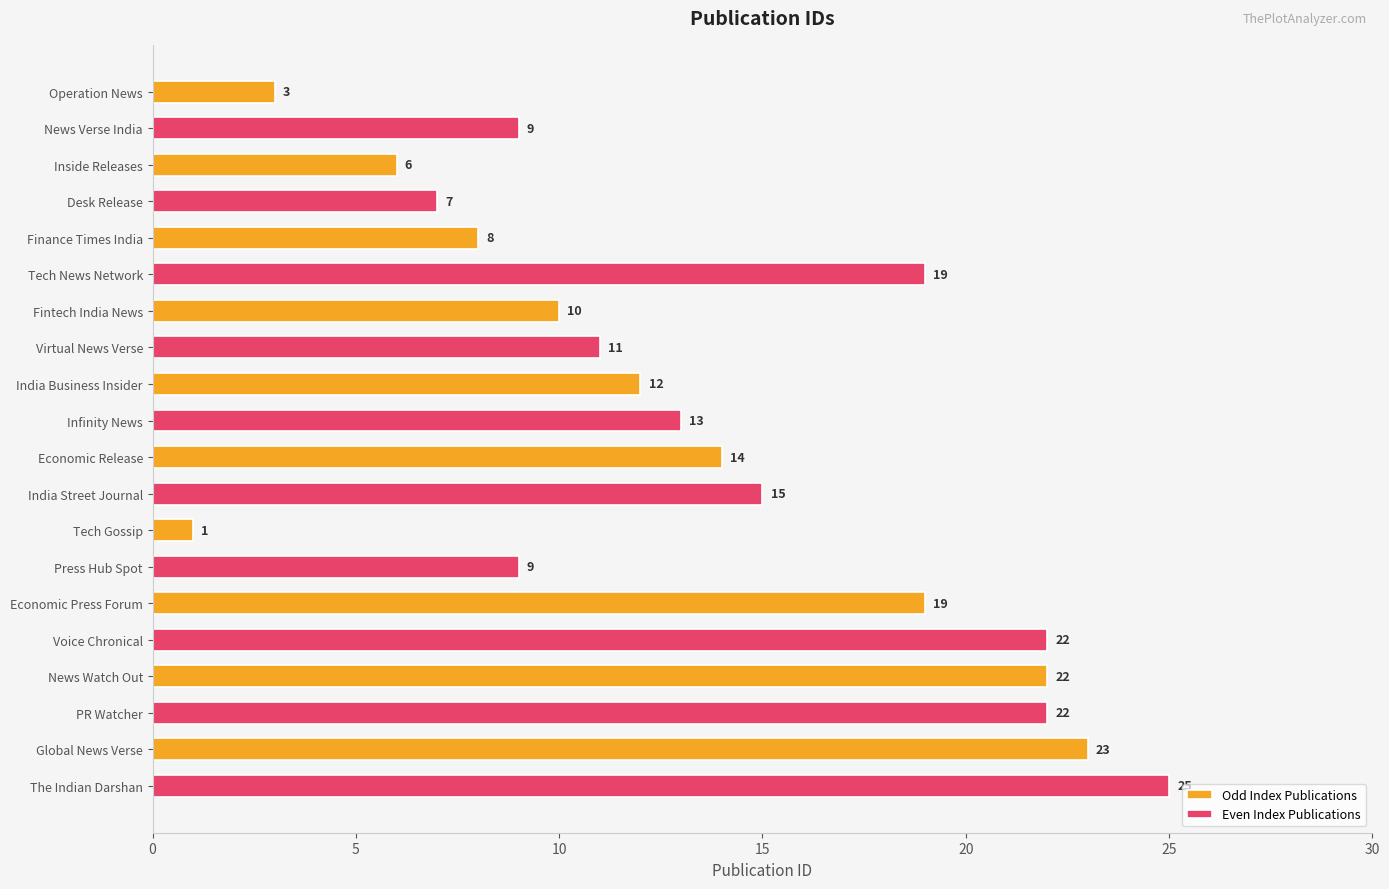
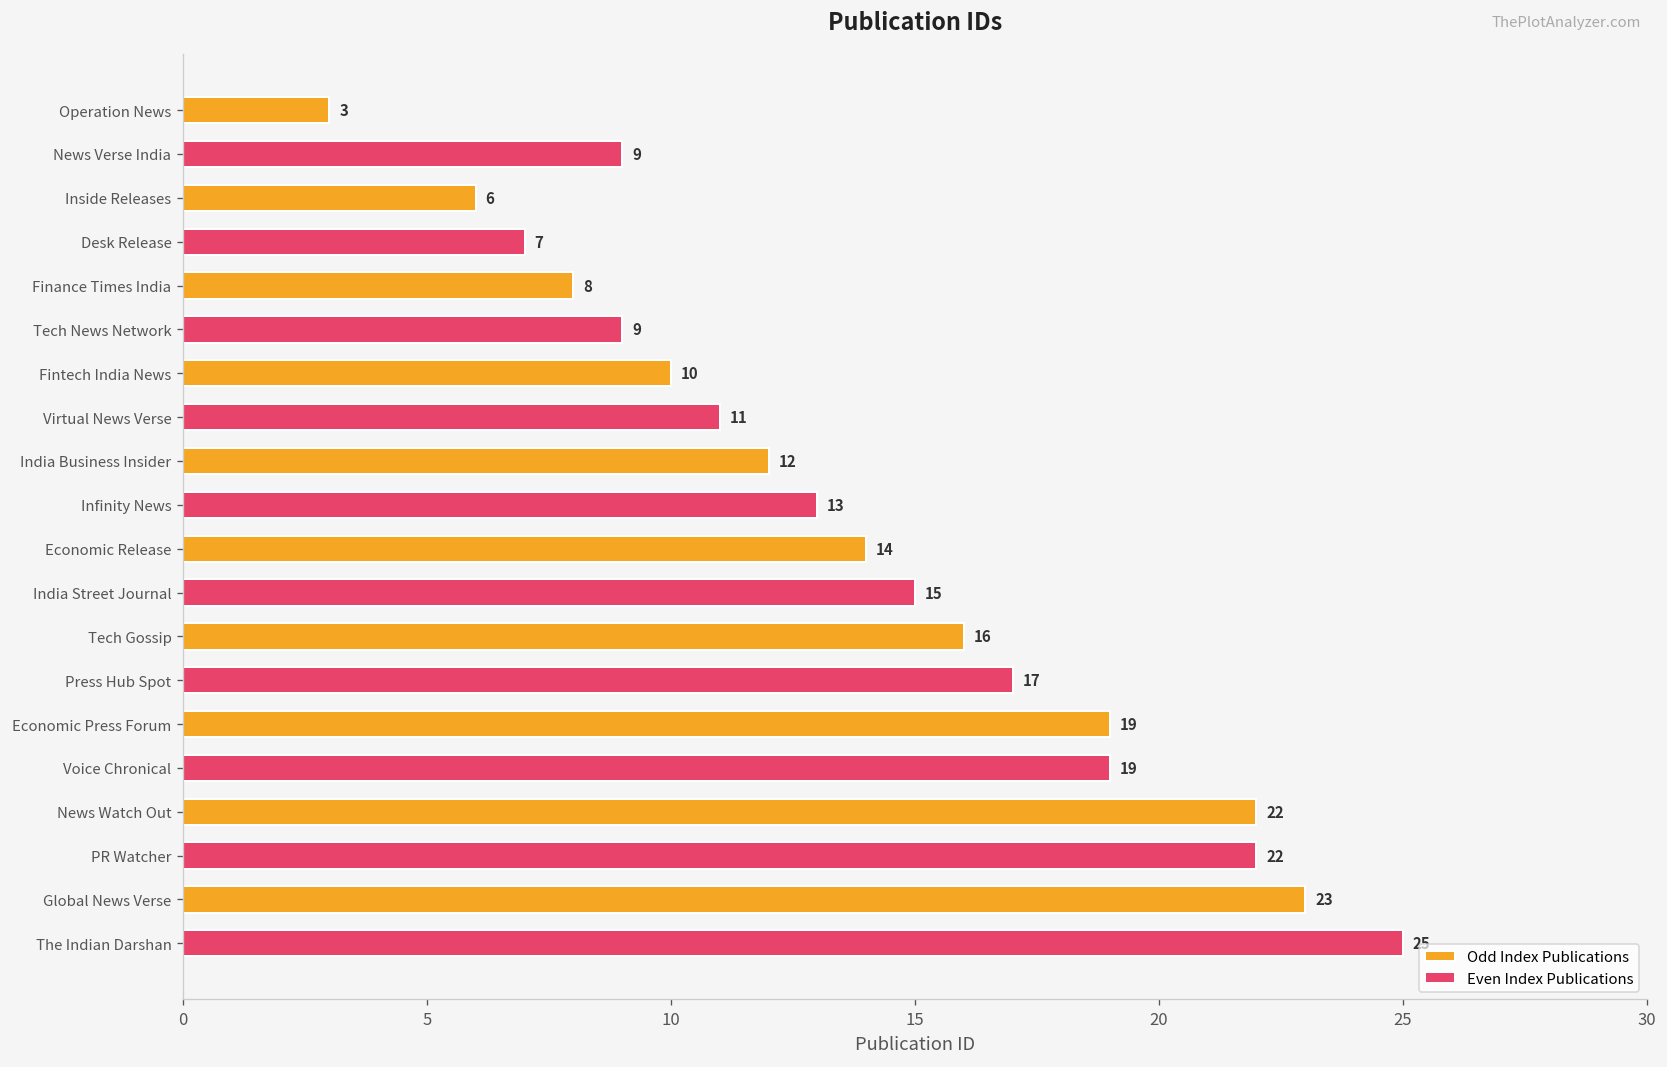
  {
    "Odd Index Publications": {
      "Operation News": 3,
      "Inside Releases": 6,
      "Finance Times India": 8,
      "Fintech India News": 10,
      "India Business Insider": 12,
      "Economic Release": 14,
-     "Tech Gossip": 1,
+     "Tech Gossip": 16,
      "Economic Press Forum": 19,
      "News Watch Out": 22,
      "Global News Verse": 23
    },
    "Even Index Publications": {
      "News Verse India": 9,
      "Desk Release": 7,
-     "Tech News Network": 19,
+     "Tech News Network": 9,
      "Virtual News Verse": 11,
      "Infinity News": 13,
      "India Street Journal": 15,
-     "Press Hub Spot": 9,
-     "Voice Chronical": 22,
+     "Press Hub Spot": 17,
+     "Voice Chronical": 19,
      "PR Watcher": 22
    }
  }
